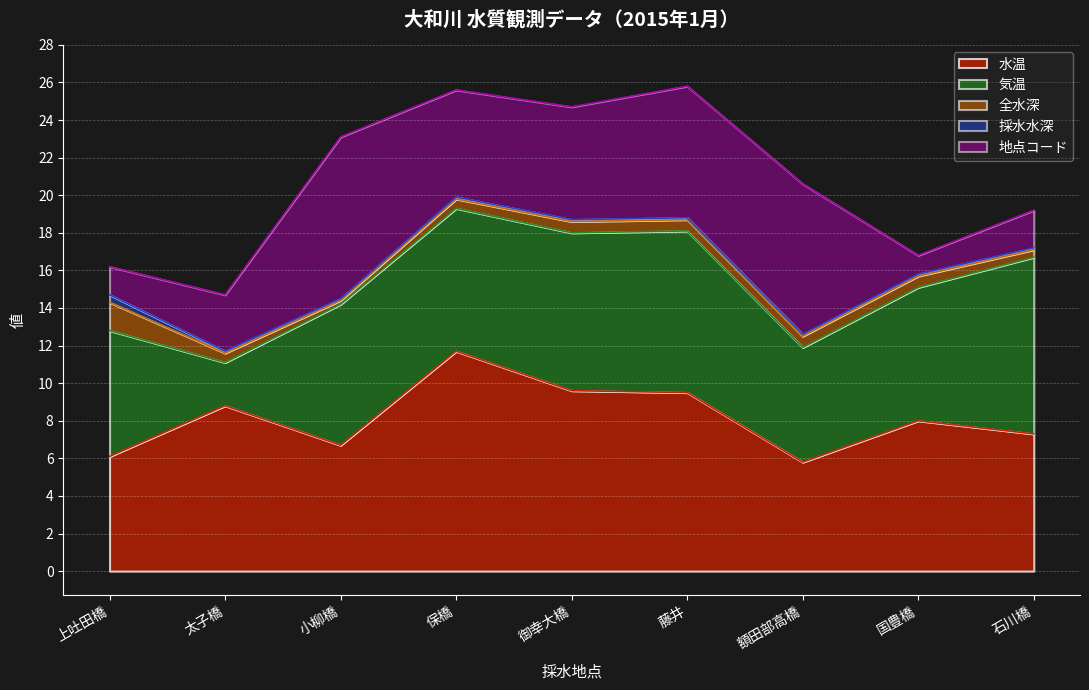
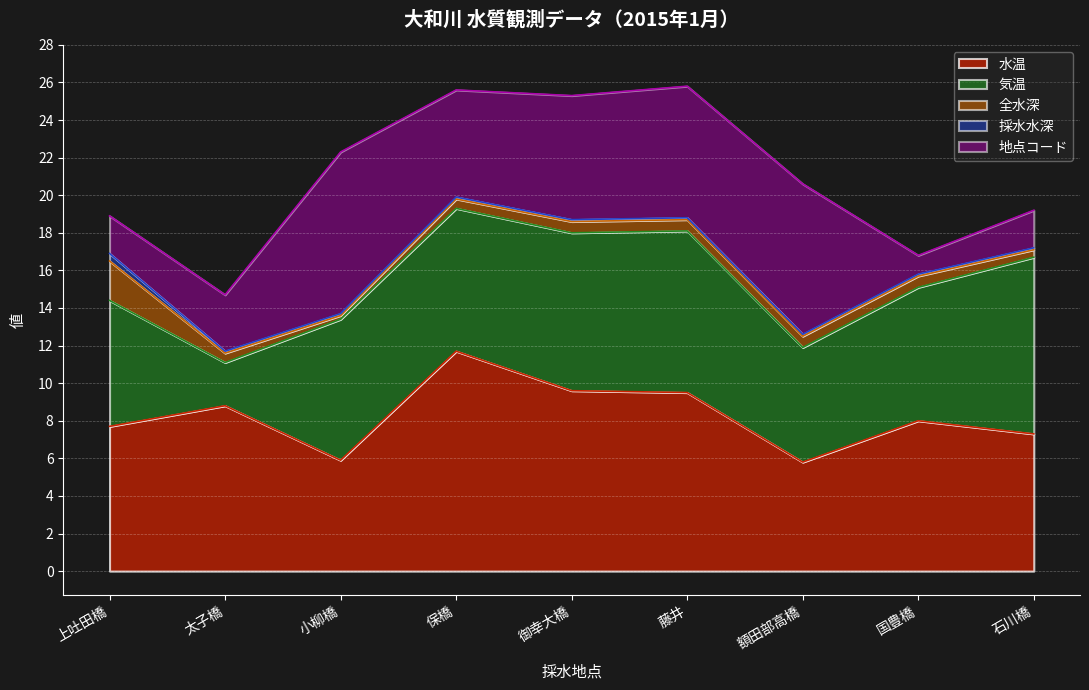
  {
    "水温": {
-     "上吐田橋": 6.1,
+     "上吐田橋": 7.7,
      "太子橋": 8.8,
-     "小柳橋": 6.7,
+     "小柳橋": 5.9,
      "保橋": 11.7,
      "御幸大橋": 9.6,
      "藤井": 9.5,
      "額田部高橋": 5.8,
      "国豊橋": 8.0,
      "石川橋": 7.3
    },
    "気温": {
      "上吐田橋": 6.7,
      "太子橋": 2.3,
      "小柳橋": 7.5,
      "保橋": 7.6,
      "御幸大橋": 8.4,
      "藤井": 8.6,
      "額田部高橋": 6.1,
      "国豊橋": 7.1,
      "石川橋": 9.4
    },
    "全水深": {
-     "上吐田橋": 1.5
+     "上吐田橋": 2.1
    },
    "採水水深": {
      "上吐田橋": 0.4
    },
    "地点コード": {
-     "上吐田橋": 1.5,
+     "上吐田橋": 2.0,
      "太子橋": 3.0,
      "小柳橋": 8.6,
      "保橋": 5.7,
-     "御幸大橋": 6.0,
+     "御幸大橋": 6.6,
      "藤井": 7.0,
      "額田部高橋": 8.0,
      "国豊橋": 1.0,
      "石川橋": 2.0
    }
  }
